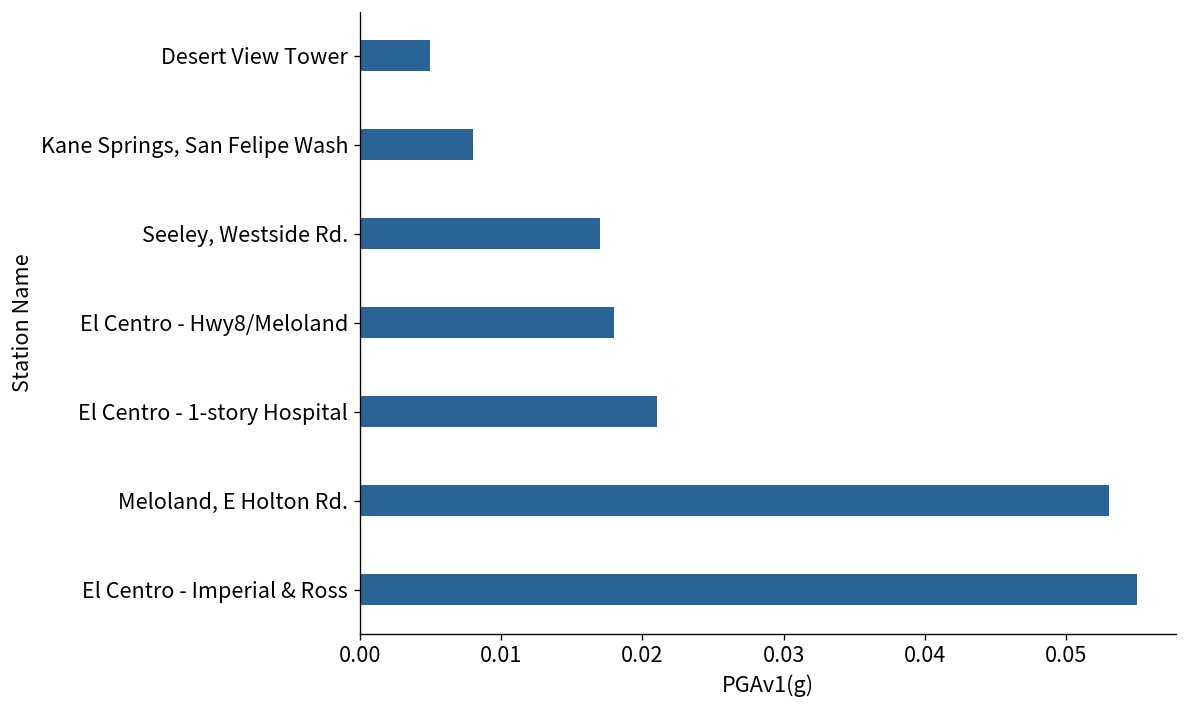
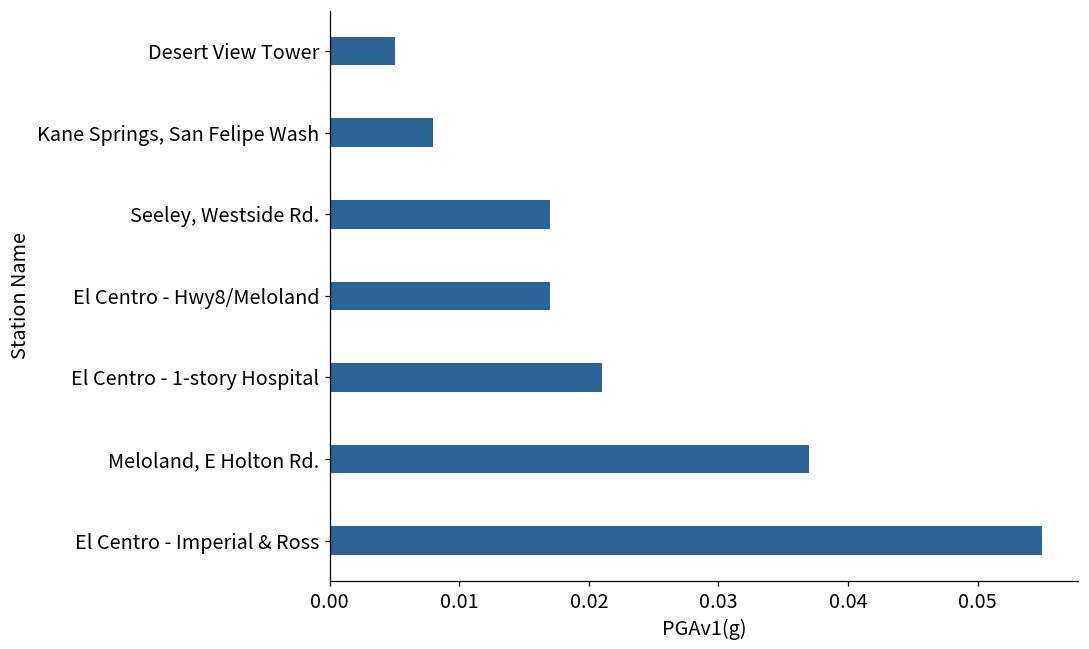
  {
    "Desert View Tower": 0.005,
    "Kane Springs, San Felipe Wash": 0.008,
    "Seeley, Westside Rd.": 0.017,
-   "El Centro - Hwy8/Meloland": 0.018,
+   "El Centro - Hwy8/Meloland": 0.017,
    "El Centro - 1-story Hospital": 0.021,
-   "Meloland, E Holton Rd.": 0.053,
+   "Meloland, E Holton Rd.": 0.037,
    "El Centro - Imperial & Ross": 0.055
  }
